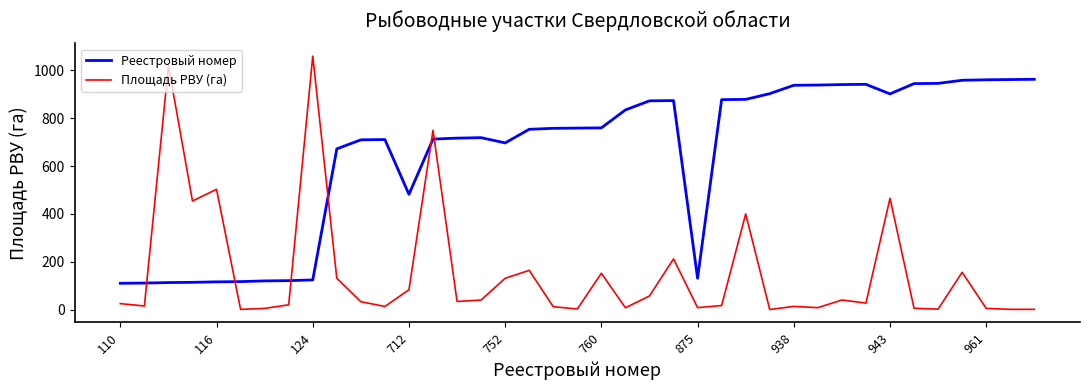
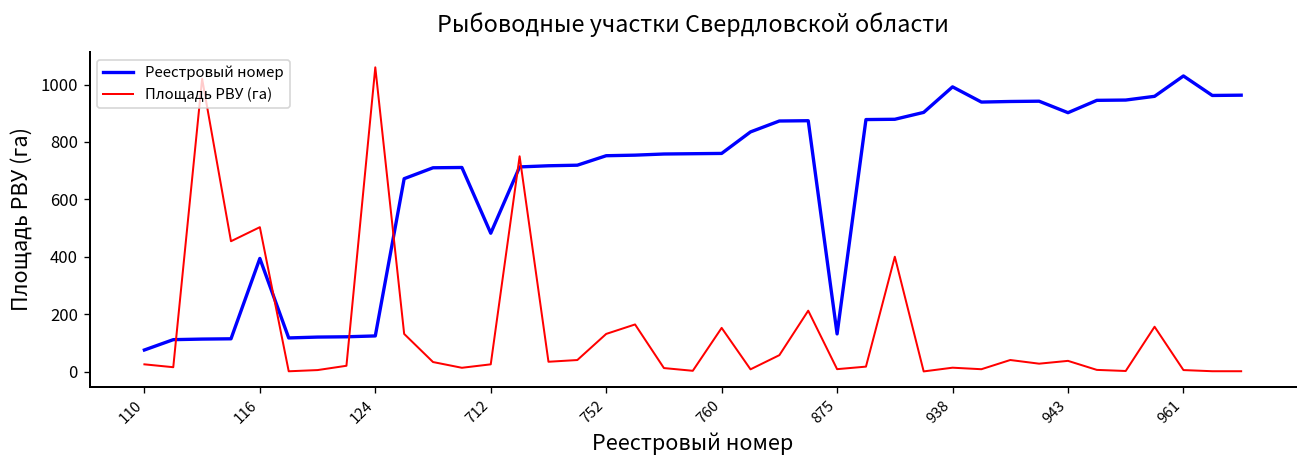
  {
    "Реестровый номер": {
-     "110": 110,
-     "116": 120,
+     "110": 80,
+     "116": 390,
      "124": 120,
      "712": 480,
-     "752": 700,
+     "752": 750,
      "760": 760,
      "875": 130,
-     "938": 940,
+     "938": 990,
      "943": 900,
-     "961": 960
+     "961": 1030
    },
    "Площадь РВУ (га)": {
      "110": 30,
      "116": 500,
      "124": 1060,
-     "712": 80,
+     "712": 30,
      "752": 130,
      "760": 150,
      "875": 10,
      "938": 10,
-     "943": 470,
+     "943": 40,
      "961": 10
    }
  }
